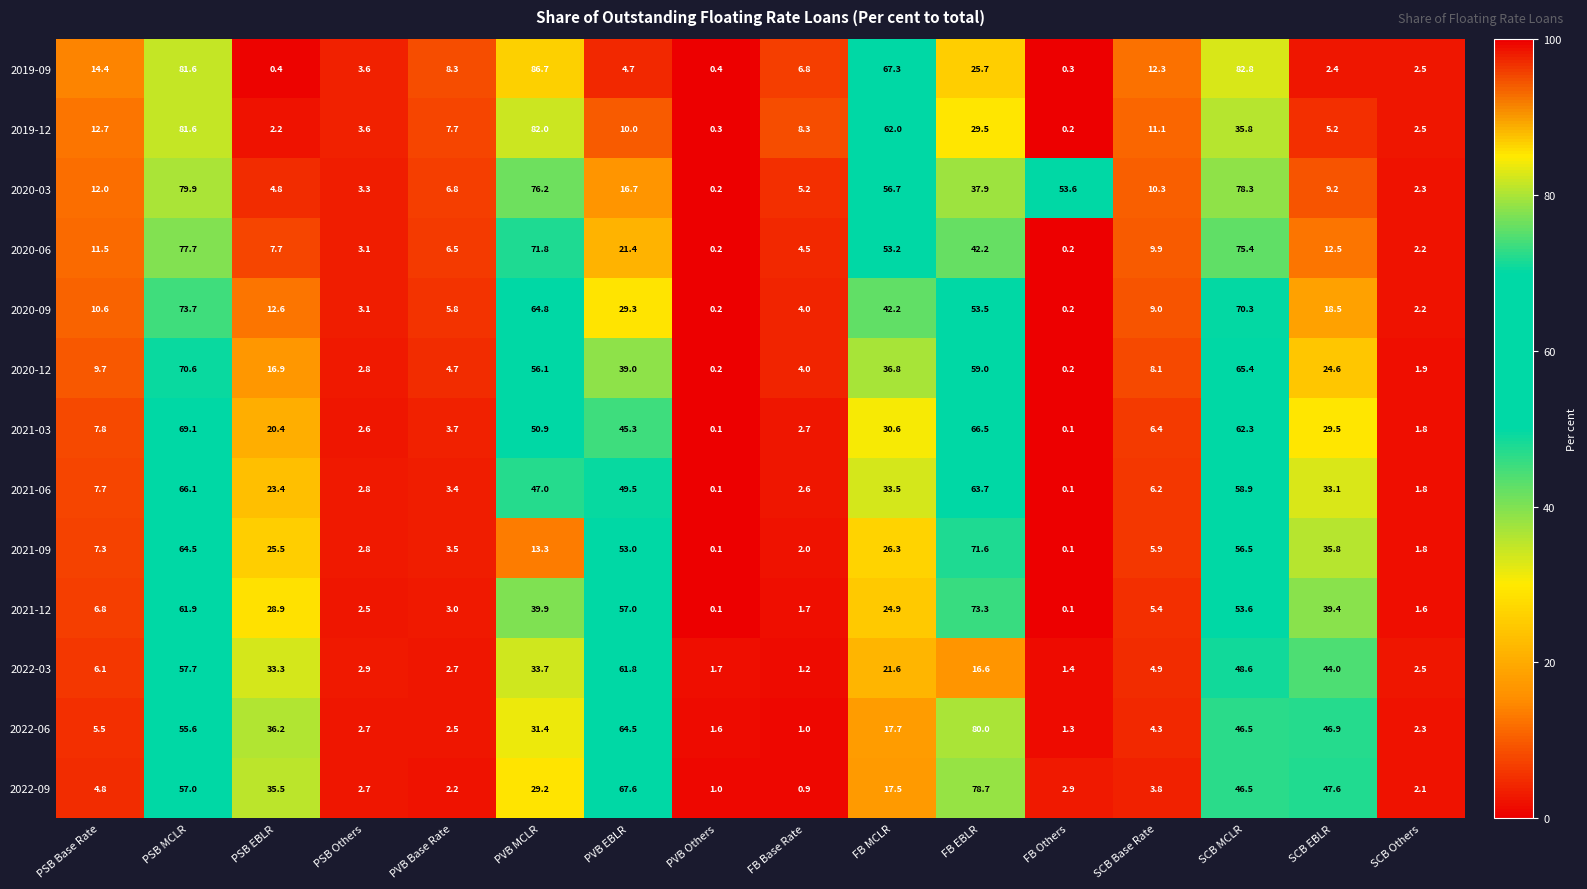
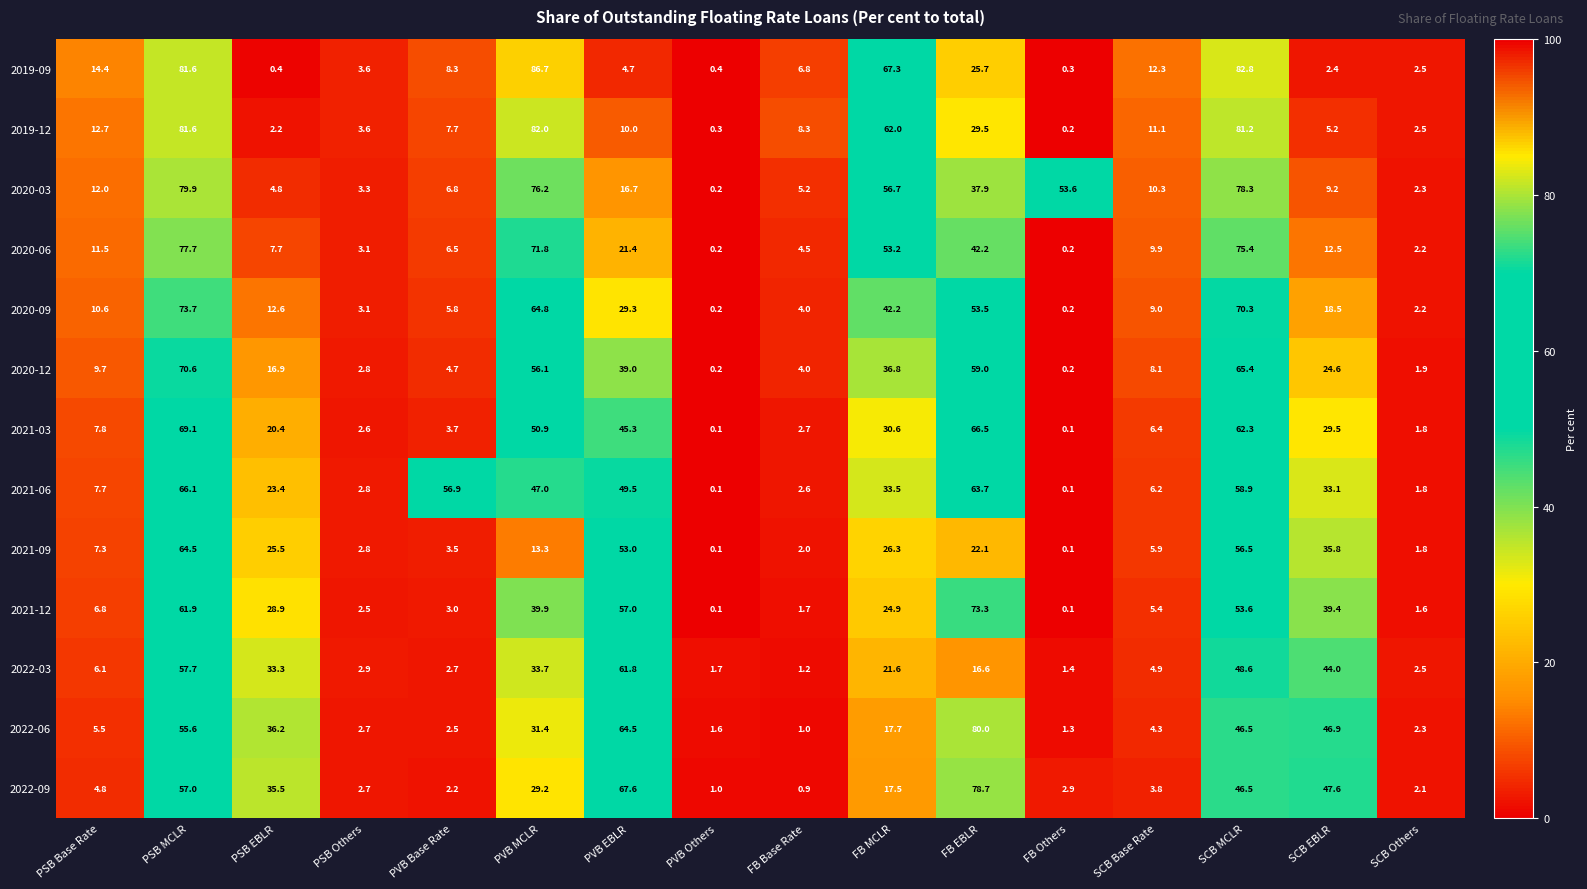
  {
    "2019-12": {
      "PSB Base Rate": 12.7,
      "PSB MCLR": 81.6,
      "PSB EBLR": 2.2,
      "PSB Others": 3.6,
      "PVB Base Rate": 7.7,
      "PVB MCLR": 82.0,
      "PVB EBLR": 10.0,
      "PVB Others": 0.3,
      "FB Base Rate": 8.3,
      "FB MCLR": 62.0,
      "FB EBLR": 29.5,
      "FB Others": 0.2,
      "SCB Base Rate": 11.1,
-     "SCB MCLR": 35.8,
+     "SCB MCLR": 81.2,
      "SCB EBLR": 5.2,
      "SCB Others": 2.5
    },
    "2021-06": {
      "PSB Base Rate": 7.7,
      "PSB MCLR": 66.1,
      "PSB EBLR": 23.4,
      "PSB Others": 2.8,
-     "PVB Base Rate": 3.4,
+     "PVB Base Rate": 56.9,
      "PVB MCLR": 47.0,
      "PVB EBLR": 49.5,
      "PVB Others": 0.1,
      "FB Base Rate": 2.6,
      "FB MCLR": 33.5,
      "FB EBLR": 63.7,
      "FB Others": 0.1,
      "SCB Base Rate": 6.2,
      "SCB MCLR": 58.9,
      "SCB EBLR": 33.1,
      "SCB Others": 1.8
    },
    "2021-09": {
      "PSB Base Rate": 7.3,
      "PSB MCLR": 64.5,
      "PSB EBLR": 25.5,
      "PSB Others": 2.8,
      "PVB Base Rate": 3.5,
      "PVB MCLR": 13.3,
      "PVB EBLR": 53.0,
      "PVB Others": 0.1,
      "FB Base Rate": 2.0,
      "FB MCLR": 26.3,
-     "FB EBLR": 71.6,
+     "FB EBLR": 22.1,
      "FB Others": 0.1,
      "SCB Base Rate": 5.9,
      "SCB MCLR": 56.5,
      "SCB EBLR": 35.8,
      "SCB Others": 1.8
    }
  }
